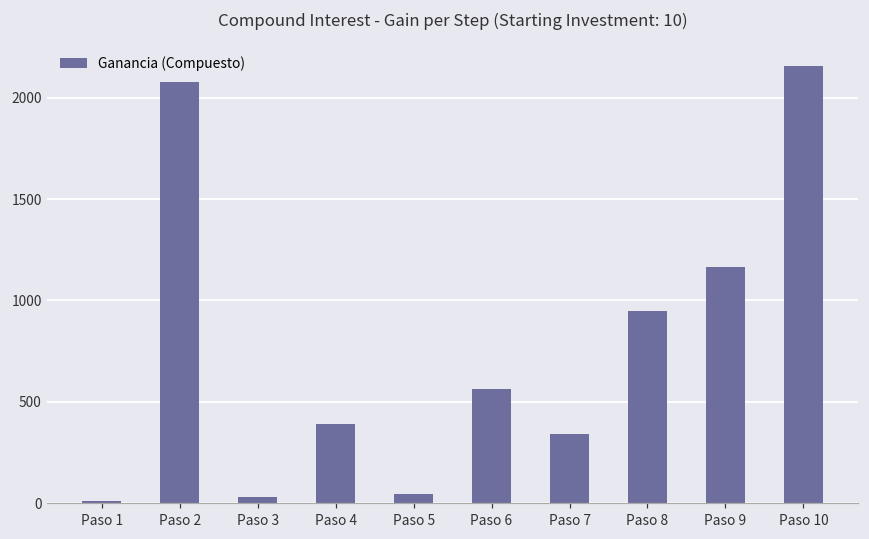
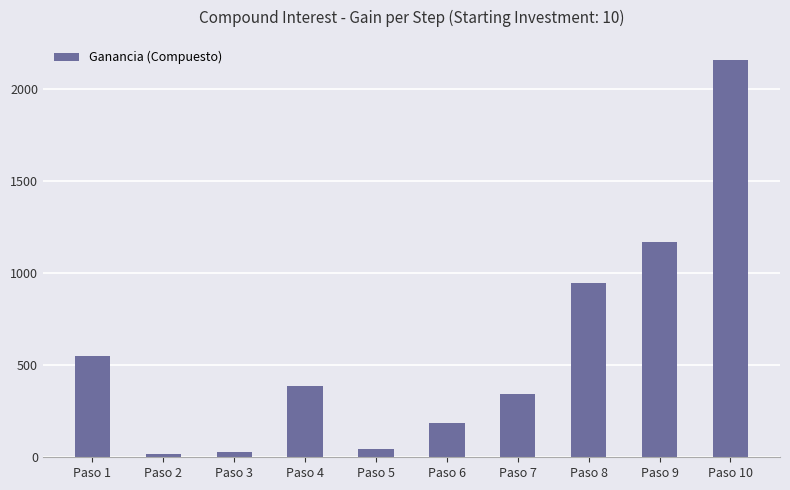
  {
-   "Paso 1": 10,
-   "Paso 2": 2080,
+   "Paso 1": 550,
+   "Paso 2": 20,
    "Paso 3": 30,
    "Paso 4": 390,
    "Paso 5": 50,
-   "Paso 6": 560,
+   "Paso 6": 180,
    "Paso 7": 340,
    "Paso 8": 950,
    "Paso 9": 1170,
    "Paso 10": 2160
  }
